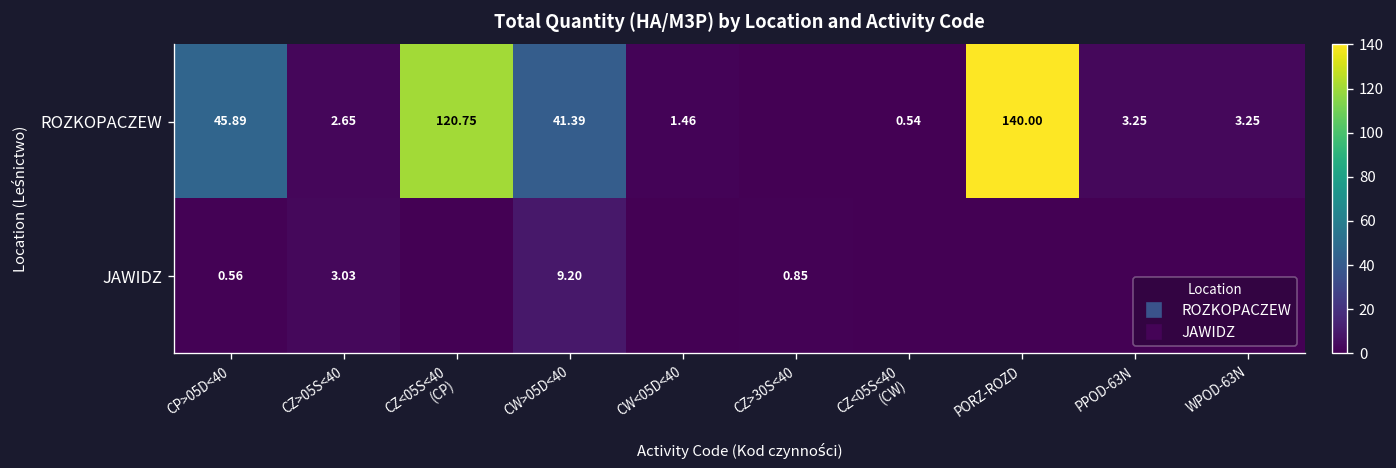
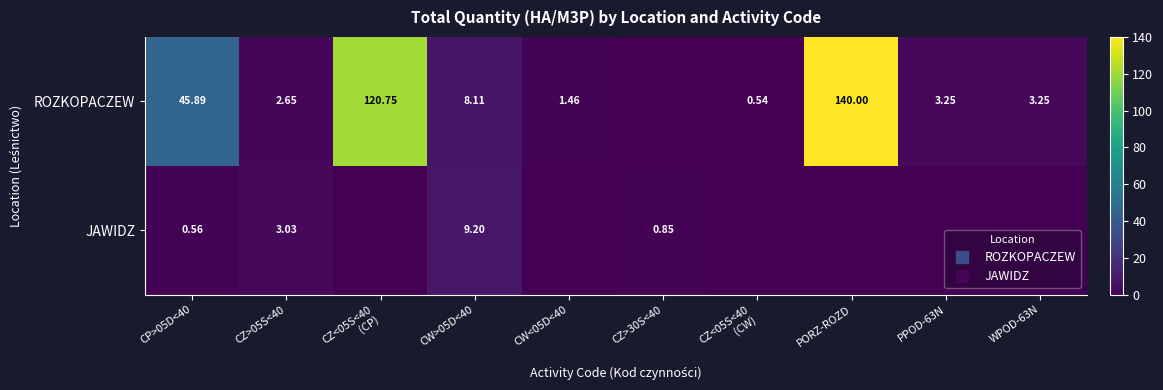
  {
    "ROZKOPACZEW": {
      "CP>05D<40": 45.89,
      "CZ>05S<40": 2.65,
      "CZ<05S<40 (CP)": 120.75,
-     "CW>05D<40": 41.39,
+     "CW>05D<40": 8.11,
      "CW<05D<40": 1.46,
      "CZ<05S<40 (CW)": 0.54,
      "PORZ-ROZD": 140.00,
      "PPOD-63N": 3.25,
      "WPOD-63N": 3.25
    },
    "JAWIDZ": {
      "CP>05D<40": 0.56,
      "CZ>05S<40": 3.03,
      "CW>05D<40": 9.20,
      "CZ>30S<40": 0.85
    }
  }
